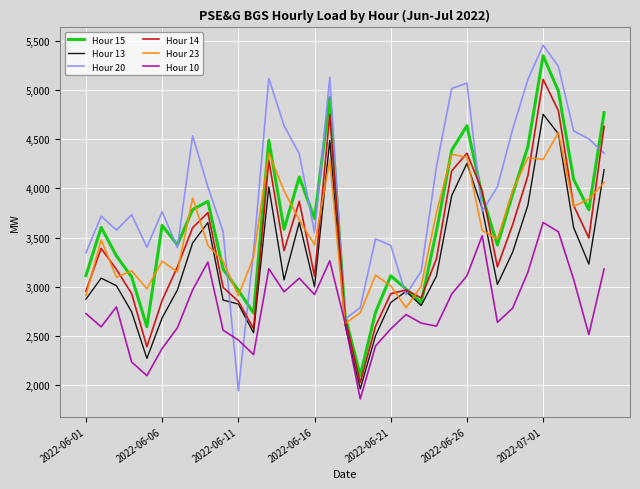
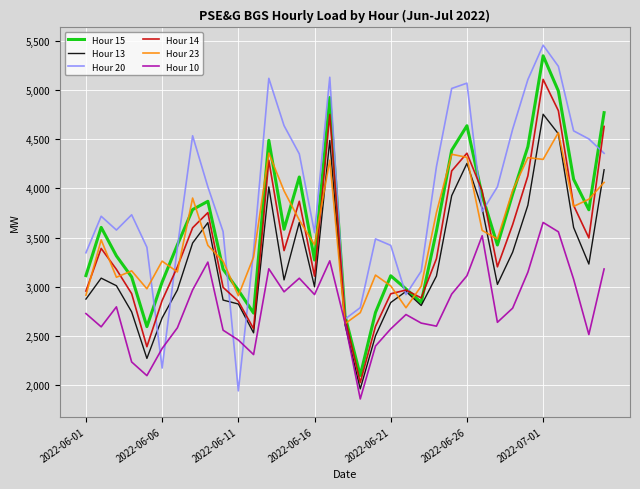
  {
    "Hour 15": {
      "2022-06-01": "3,100",
-     "2022-06-06": "3,600",
+     "2022-06-06": "3,000",
      "2022-06-11": "3,000",
-     "2022-06-16": "3,700",
+     "2022-06-16": "3,300",
      "2022-06-21": "3,100",
      "2022-06-26": "4,600",
      "2022-07-01": "5,300"
    },
    "Hour 13": {
      "2022-06-01": "2,900",
      "2022-06-06": "2,700",
      "2022-06-11": "2,800",
      "2022-06-16": "3,000",
      "2022-06-21": "2,800",
      "2022-06-26": "4,300",
      "2022-07-01": "4,800"
    },
    "Hour 20": {
      "2022-06-01": "3,300",
-     "2022-06-06": "3,800",
+     "2022-06-06": "2,200",
      "2022-06-11": "1,900",
      "2022-06-16": "3,500",
      "2022-06-21": "3,400",
      "2022-06-26": "5,100",
      "2022-07-01": "5,500"
    },
    "Hour 14": {
      "2022-06-01": "3,000",
      "2022-06-06": "2,900",
      "2022-06-11": "2,900",
      "2022-06-16": "3,100",
      "2022-06-21": "2,900",
      "2022-06-26": "4,400",
      "2022-07-01": "5,100"
    },
    "Hour 23": {
      "2022-06-01": "2,900",
      "2022-06-06": "3,300",
      "2022-06-11": "2,900",
      "2022-06-16": "3,400",
      "2022-06-21": "3,000",
      "2022-06-26": "4,300",
      "2022-07-01": "4,300"
    },
    "Hour 10": {
      "2022-06-01": "2,700",
      "2022-06-06": "2,400",
      "2022-06-11": "2,500",
      "2022-06-16": "2,900",
      "2022-06-21": "2,600",
      "2022-06-26": "3,100",
      "2022-07-01": "3,700"
    }
  }
